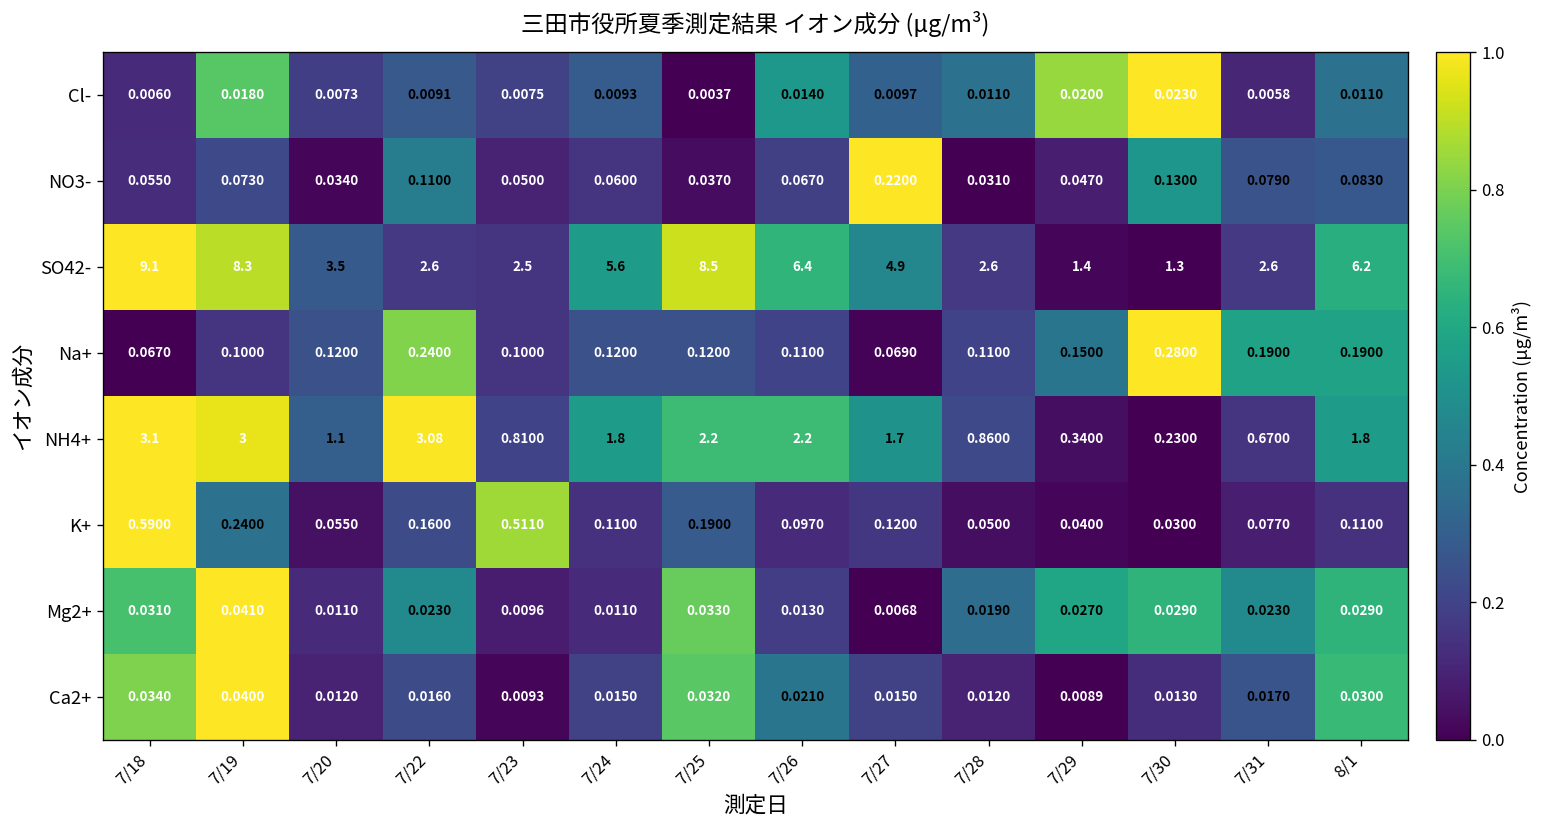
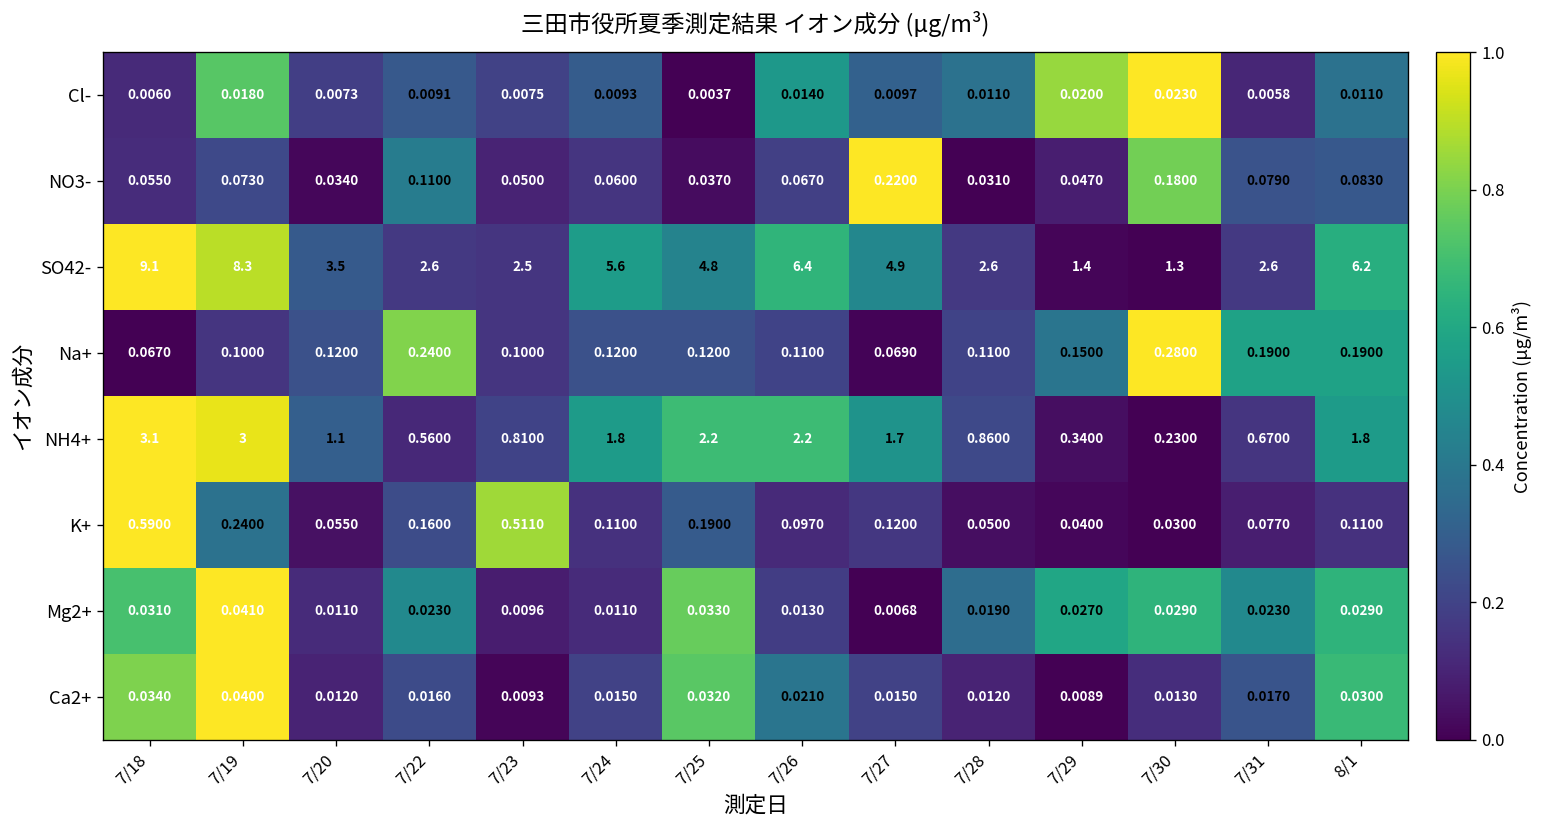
  {
    "Cl-": {
      "7/18": 0.0060,
      "7/19": 0.0180,
      "7/20": 0.0073,
      "7/22": 0.0091,
      "7/23": 0.0075,
      "7/24": 0.0093,
      "7/25": 0.0037,
      "7/26": 0.0140,
      "7/27": 0.0097,
      "7/28": 0.0110,
      "7/29": 0.0200,
      "7/30": 0.0230,
      "7/31": 0.0058,
      "8/1": 0.0110
    },
    "NO3-": {
      "7/18": 0.0550,
      "7/19": 0.0730,
      "7/20": 0.0340,
      "7/22": 0.1100,
      "7/23": 0.0500,
      "7/24": 0.0600,
      "7/25": 0.0370,
      "7/26": 0.0670,
      "7/27": 0.2200,
      "7/28": 0.0310,
      "7/29": 0.0470,
-     "7/30": 0.1300,
+     "7/30": 0.1800,
      "7/31": 0.0790,
      "8/1": 0.0830
    },
    "SO42-": {
      "7/18": 9.1,
      "7/19": 8.3,
      "7/20": 3.5,
      "7/22": 2.6,
      "7/23": 2.5,
      "7/24": 5.6,
-     "7/25": 8.5,
+     "7/25": 4.8,
      "7/26": 6.4,
      "7/27": 4.9,
      "7/28": 2.6,
      "7/29": 1.4,
      "7/30": 1.3,
      "7/31": 2.6,
      "8/1": 6.2
    },
    "Na+": {
      "7/18": 0.0670,
      "7/19": 0.1000,
      "7/20": 0.1200,
      "7/22": 0.2400,
      "7/23": 0.1000,
      "7/24": 0.1200,
      "7/25": 0.1200,
      "7/26": 0.1100,
      "7/27": 0.0690,
      "7/28": 0.1100,
      "7/29": 0.1500,
      "7/30": 0.2800,
      "7/31": 0.1900,
      "8/1": 0.1900
    },
    "NH4+": {
      "7/18": 3.1,
      "7/19": 3,
      "7/20": 1.1,
-     "7/22": 3.08,
+     "7/22": 0.5600,
      "7/23": 0.8100,
      "7/24": 1.8,
      "7/25": 2.2,
      "7/26": 2.2,
      "7/27": 1.7,
      "7/28": 0.8600,
      "7/29": 0.3400,
      "7/30": 0.2300,
      "7/31": 0.6700,
      "8/1": 1.8
    },
    "K+": {
      "7/18": 0.5900,
      "7/19": 0.2400,
      "7/20": 0.0550,
      "7/22": 0.1600,
      "7/23": 0.5110,
      "7/24": 0.1100,
      "7/25": 0.1900,
      "7/26": 0.0970,
      "7/27": 0.1200,
      "7/28": 0.0500,
      "7/29": 0.0400,
      "7/30": 0.0300,
      "7/31": 0.0770,
      "8/1": 0.1100
    },
    "Mg2+": {
      "7/18": 0.0310,
      "7/19": 0.0410,
      "7/20": 0.0110,
      "7/22": 0.0230,
      "7/23": 0.0096,
      "7/24": 0.0110,
      "7/25": 0.0330,
      "7/26": 0.0130,
      "7/27": 0.0068,
      "7/28": 0.0190,
      "7/29": 0.0270,
      "7/30": 0.0290,
      "7/31": 0.0230,
      "8/1": 0.0290
    },
    "Ca2+": {
      "7/18": 0.0340,
      "7/19": 0.0400,
      "7/20": 0.0120,
      "7/22": 0.0160,
      "7/23": 0.0093,
      "7/24": 0.0150,
      "7/25": 0.0320,
      "7/26": 0.0210,
      "7/27": 0.0150,
      "7/28": 0.0120,
      "7/29": 0.0089,
      "7/30": 0.0130,
      "7/31": 0.0170,
      "8/1": 0.0300
    }
  }
